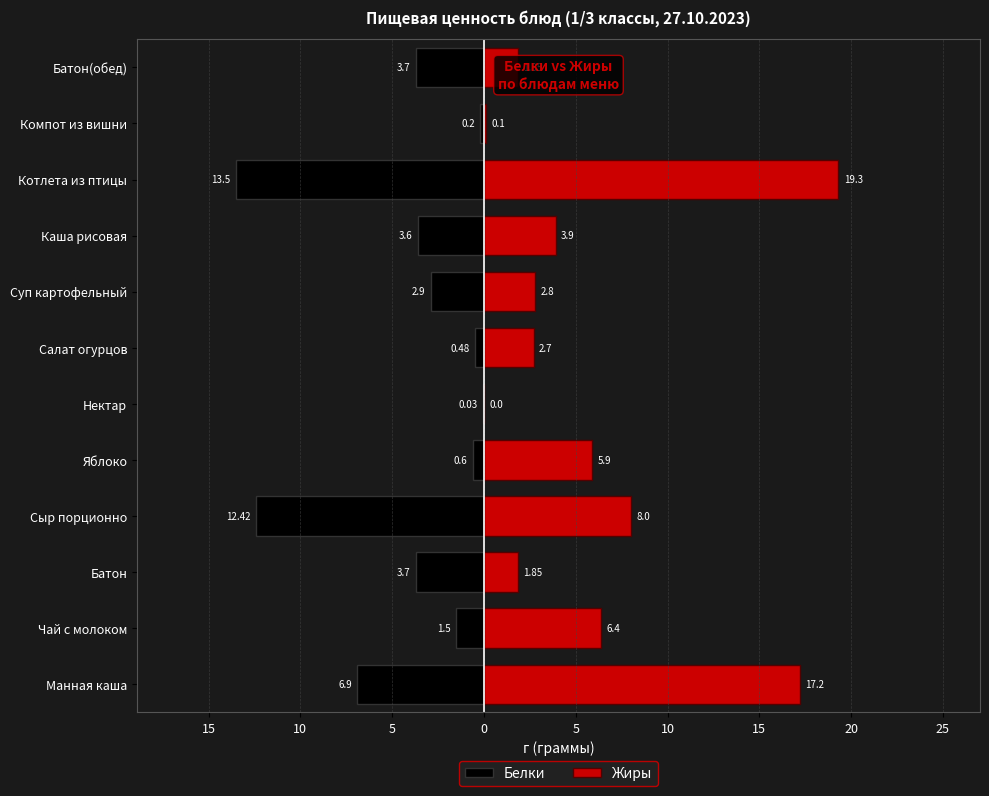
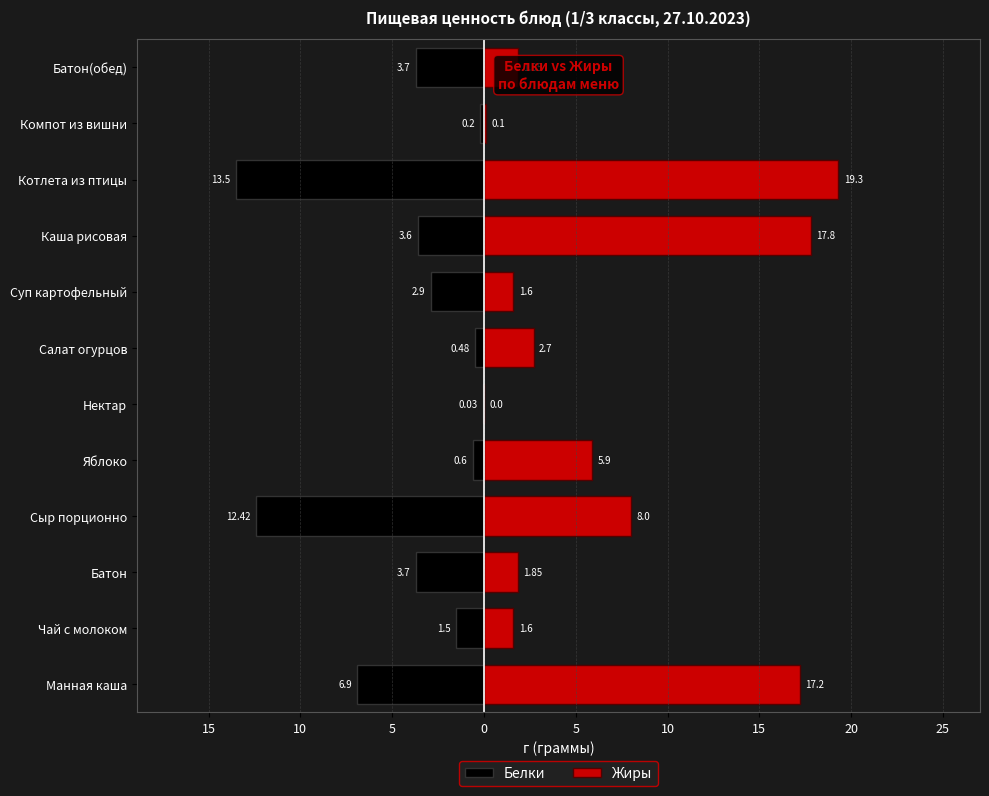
  {
    "Жиры": {
      "Компот из вишни": 0.1,
      "Котлета из птицы": 19.3,
-     "Каша рисовая": 3.9,
-     "Суп картофельный": 2.8,
+     "Каша рисовая": 17.8,
+     "Суп картофельный": 1.6,
      "Салат огурцов": 2.7,
      "Нектар": 0.0,
      "Яблоко": 5.9,
      "Сыр порционно": 8.0,
      "Батон": 1.85,
-     "Чай с молоком": 6.4,
+     "Чай с молоком": 1.6,
      "Манная каша": 17.2
    }
  }
